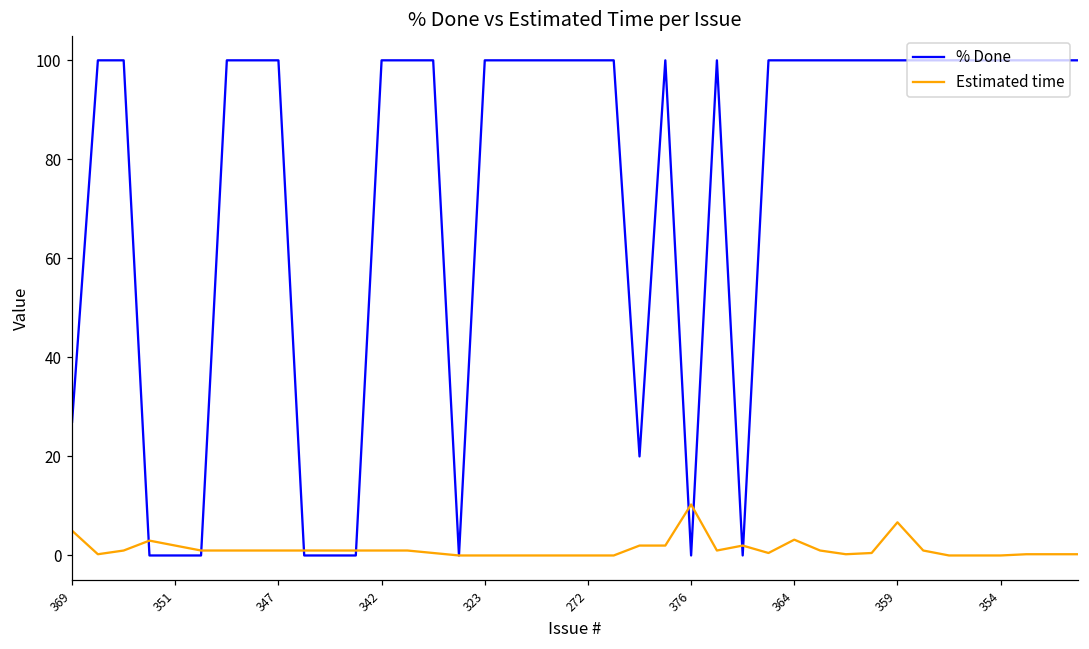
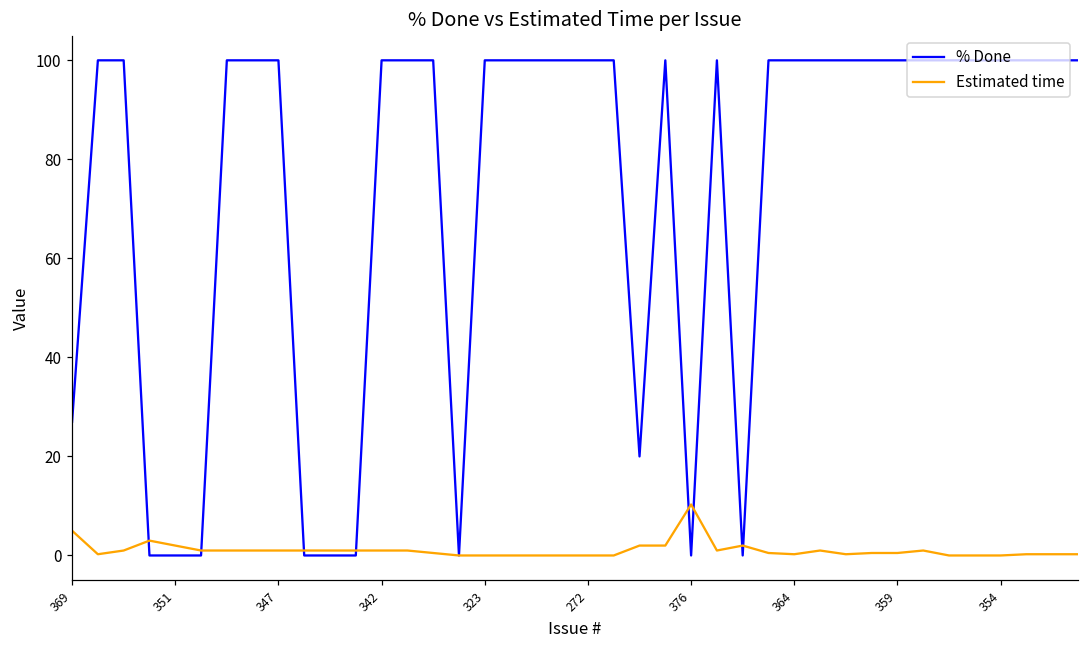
  {
    "% Done": {
      "369": 27,
      "351": 0,
      "347": 100,
      "342": 100,
      "323": 100,
      "272": 100,
      "376": 0,
      "364": 100,
      "359": 100
    },
    "Estimated time": {
      "369": 5,
      "351": 2,
      "347": 1,
      "342": 1,
      "323": 0,
      "272": 0,
      "376": 10,
-     "364": 3,
-     "359": 7,
+     "364": 0,
+     "359": 1,
      "354": 0
    }
  }
